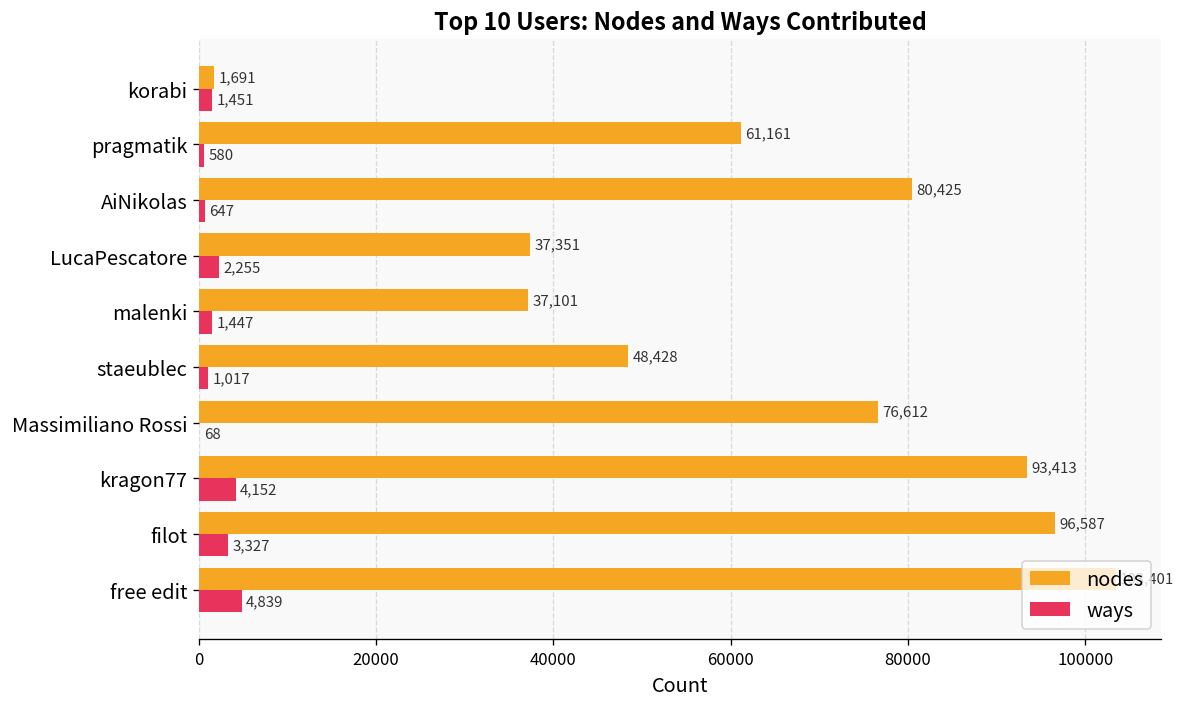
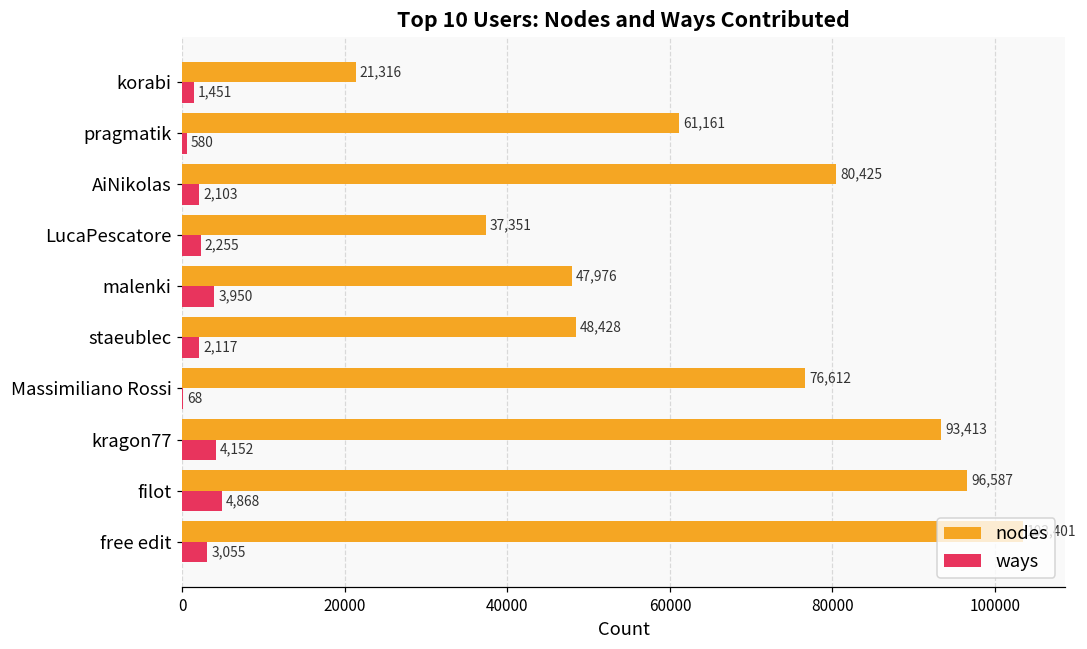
  {
    "nodes": {
-     "korabi": "1,691",
+     "korabi": "21,316",
      "pragmatik": "61,161",
      "AiNikolas": "80,425",
      "LucaPescatore": "37,351",
-     "malenki": "37,101",
+     "malenki": "47,976",
      "staeublec": "48,428",
      "Massimiliano Rossi": "76,612",
      "kragon77": "93,413",
      "filot": "96,587"
    },
    "ways": {
      "korabi": "1,451",
      "pragmatik": "580",
-     "AiNikolas": "647",
+     "AiNikolas": "2,103",
      "LucaPescatore": "2,255",
-     "malenki": "1,447",
-     "staeublec": "1,017",
+     "malenki": "3,950",
+     "staeublec": "2,117",
      "Massimiliano Rossi": "68",
      "kragon77": "4,152",
-     "filot": "3,327",
-     "free edit": "4,839"
+     "filot": "4,868",
+     "free edit": "3,055"
    }
  }
